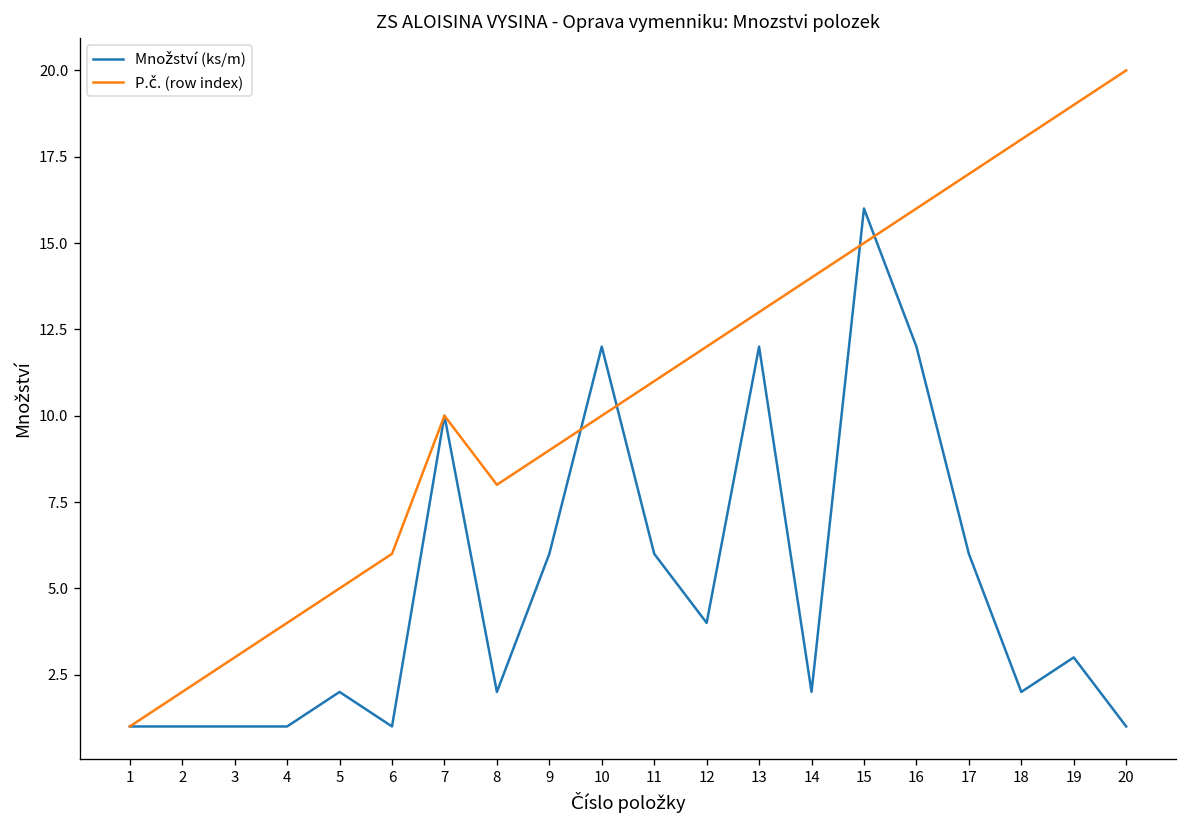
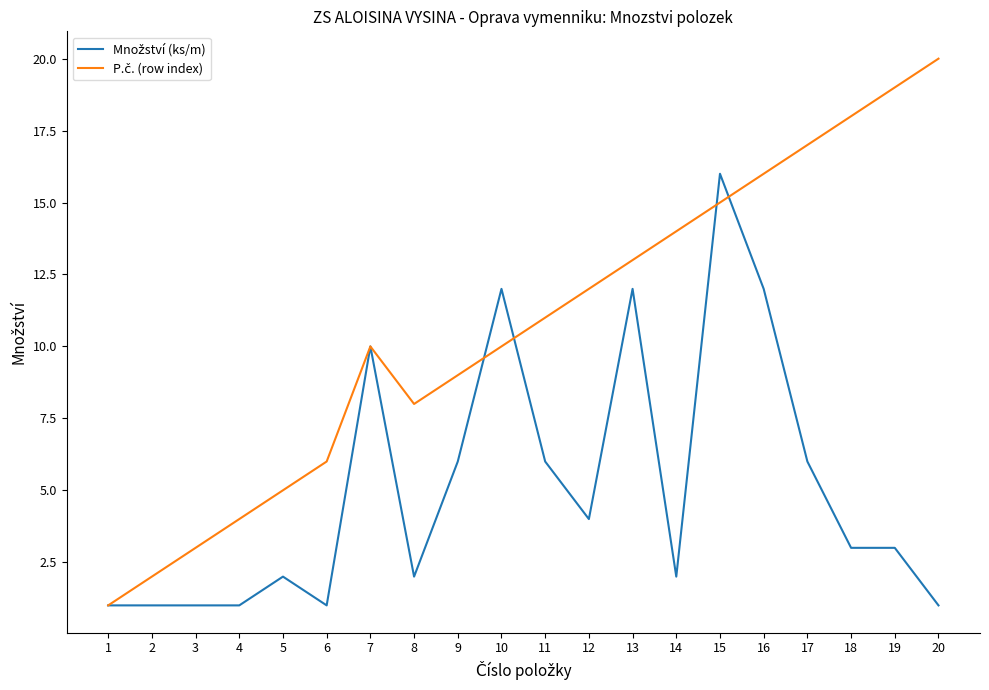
  {
    "Množství (ks/m)": {
      "2": 1,
      "3": 1,
      "4": 1,
      "5": 2,
      "6": 1,
      "8": 2,
      "9": 6,
      "10": 12,
      "11": 6,
      "12": 4,
      "13": 12,
      "14": 2,
      "15": 16,
      "16": 12,
      "17": 6,
-     "18": 2,
+     "18": 3,
      "19": 3,
      "20": 1
    },
    "P.č. (row index)": {
      "2": 2,
      "3": 3,
      "4": 4,
      "5": 5,
      "6": 6,
      "8": 8,
      "9": 9,
      "10": 10,
      "11": 11,
      "12": 12,
      "13": 13,
      "14": 14,
      "15": 15,
      "16": 16,
      "17": 17,
      "18": 18,
      "19": 19,
      "20": 20
    }
  }
